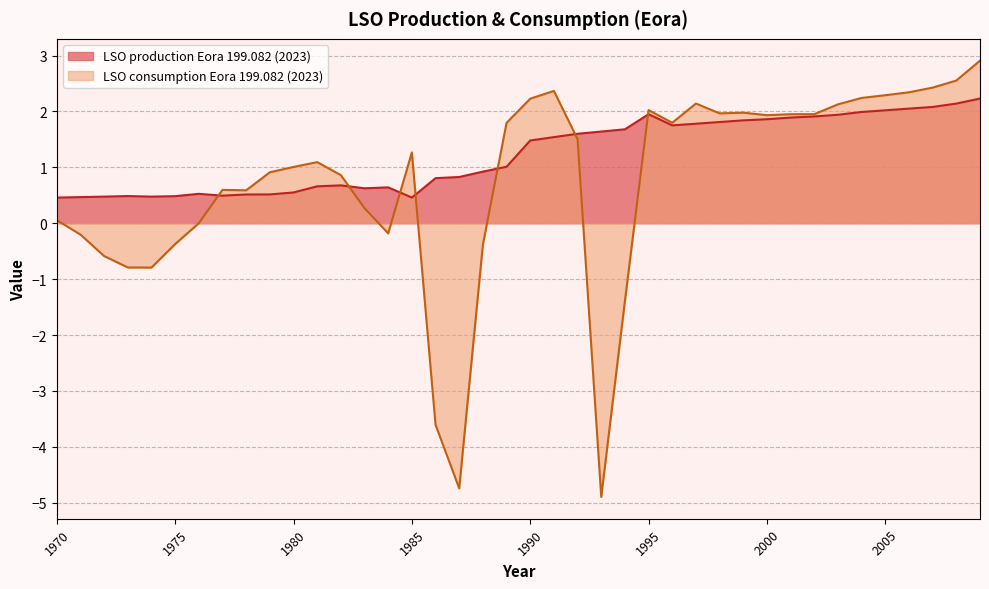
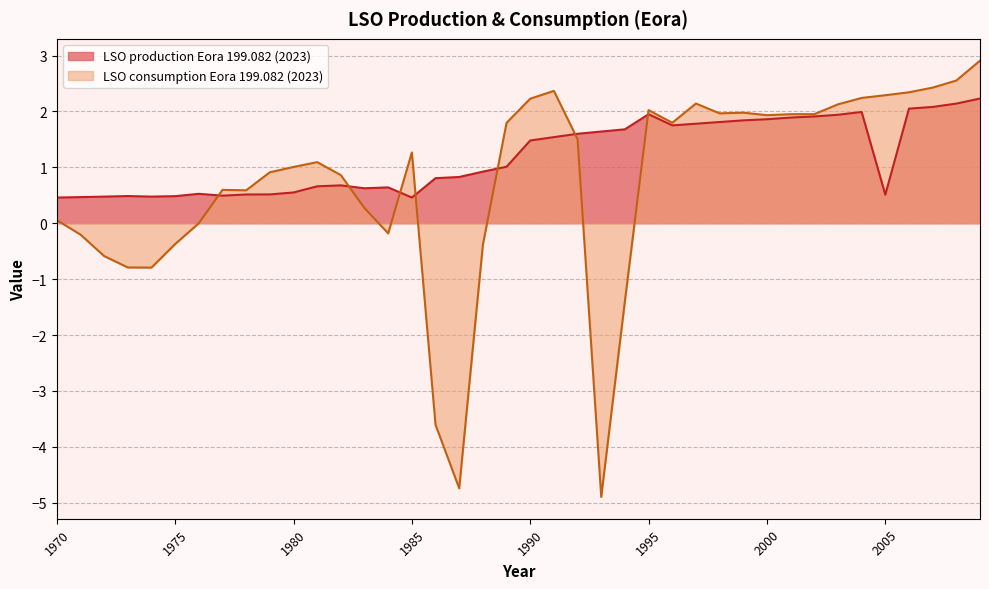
  {
    "LSO production Eora 199.082 (2023)": {
      "1970": 0.5,
      "1975": 0.5,
      "1980": 0.6,
      "1985": 0.5,
      "1990": 1.5,
      "1995": 2.0,
      "2000": 1.9,
-     "2005": 2.0
+     "2005": 0.5
    }
  }
